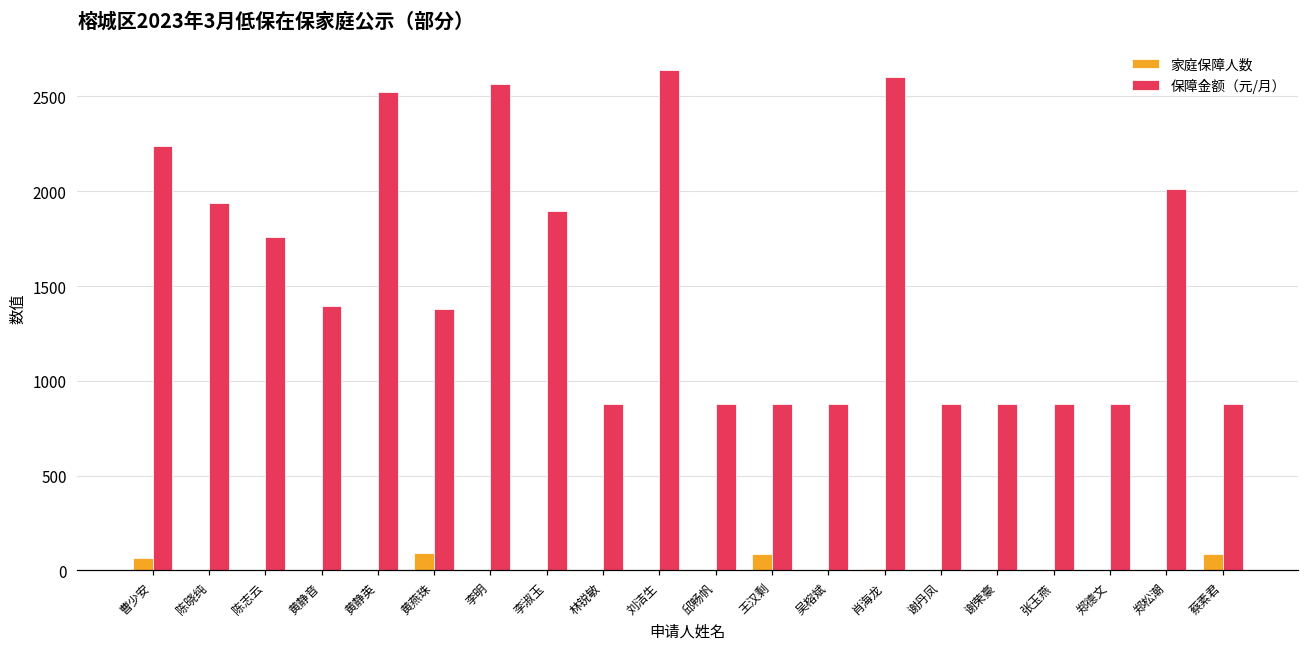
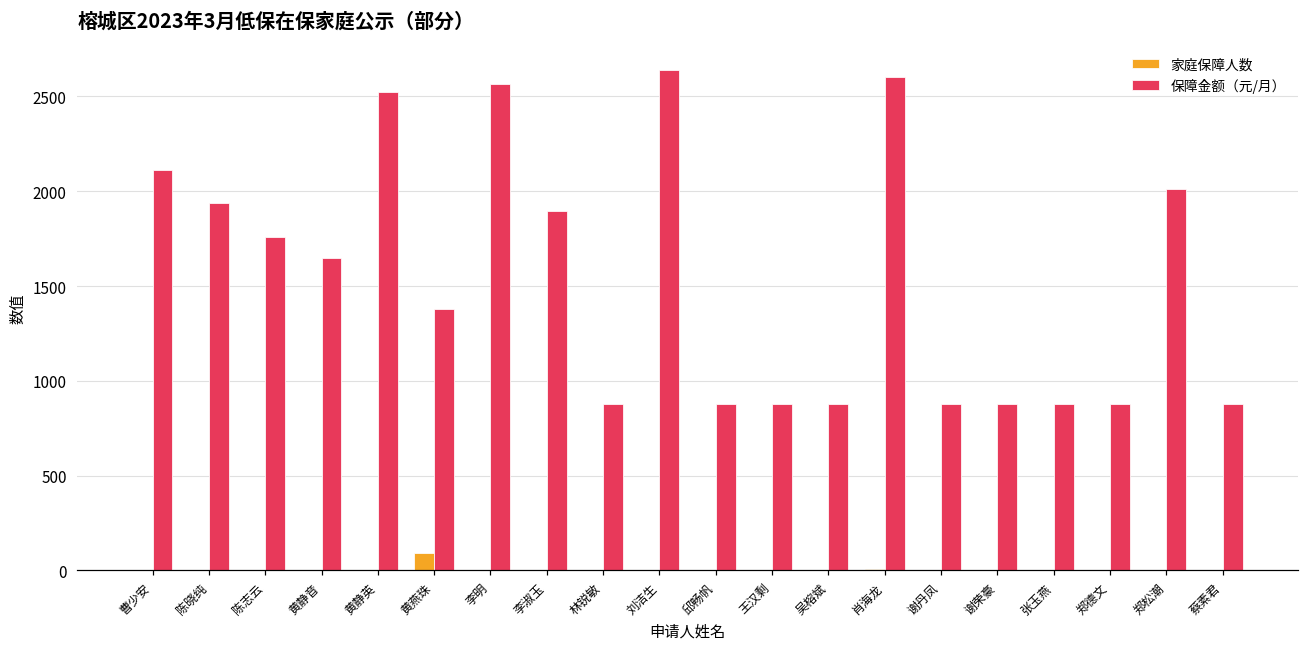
  {
    "家庭保障人数": {
-     "曹少安": 60,
+     "曹少安": 0,
      "黄燕珠": 90,
-     "王汉剩": 90,
-     "蔡素君": 80
+     "王汉剩": 0,
+     "蔡素君": 0
    },
    "保障金额（元/月）": {
-     "曹少安": 2240,
+     "曹少安": 2110,
      "陈晓纯": 1940,
      "陈志云": 1760,
-     "黄静音": 1400,
+     "黄静音": 1650,
      "黄静英": 2530,
      "黄燕珠": 1380,
      "李明": 2560,
      "李淑玉": 1900,
      "林锐敏": 880,
      "刘洁生": 2640,
      "邱畅帆": 880,
      "王汉剩": 880,
      "吴榕斌": 880,
      "肖海龙": 2600,
      "谢丹凤": 880,
      "谢荣豪": 880,
      "张玉燕": 880,
      "郑德文": 880,
      "郑松潮": 2010,
      "蔡素君": 880
    }
  }
